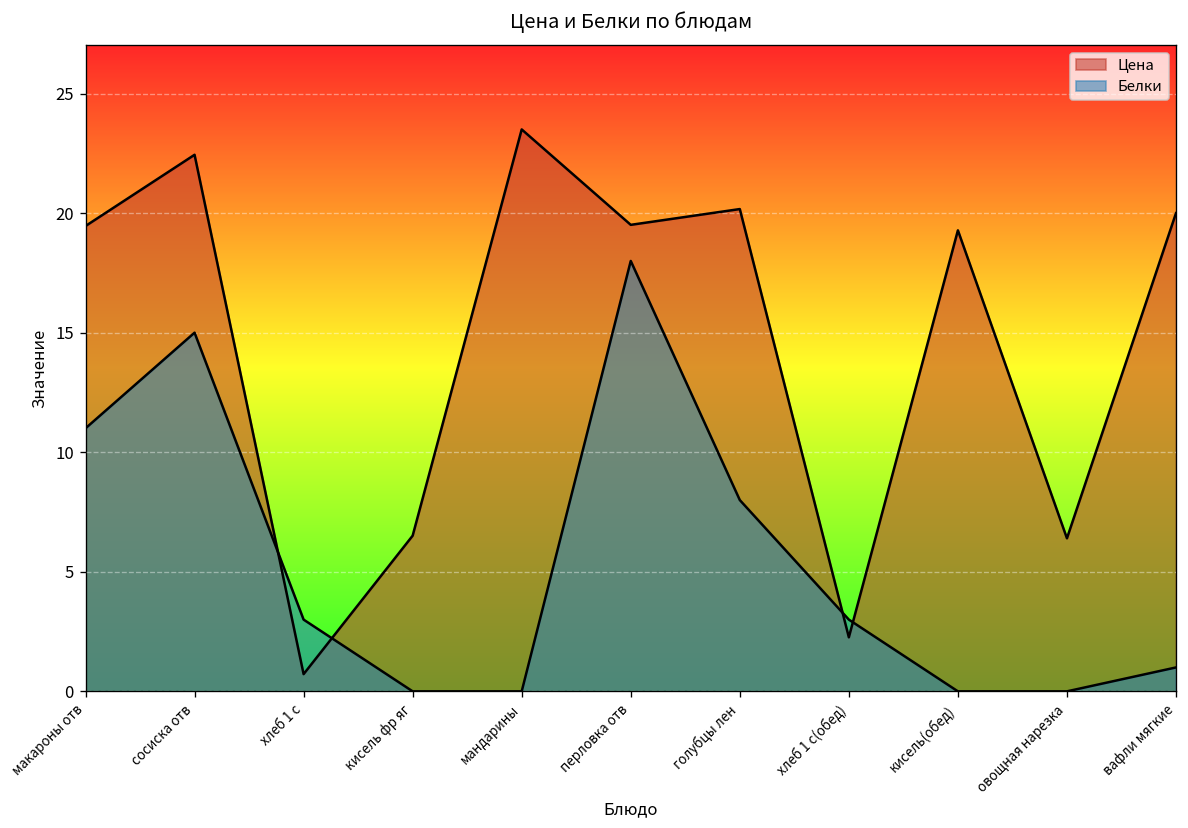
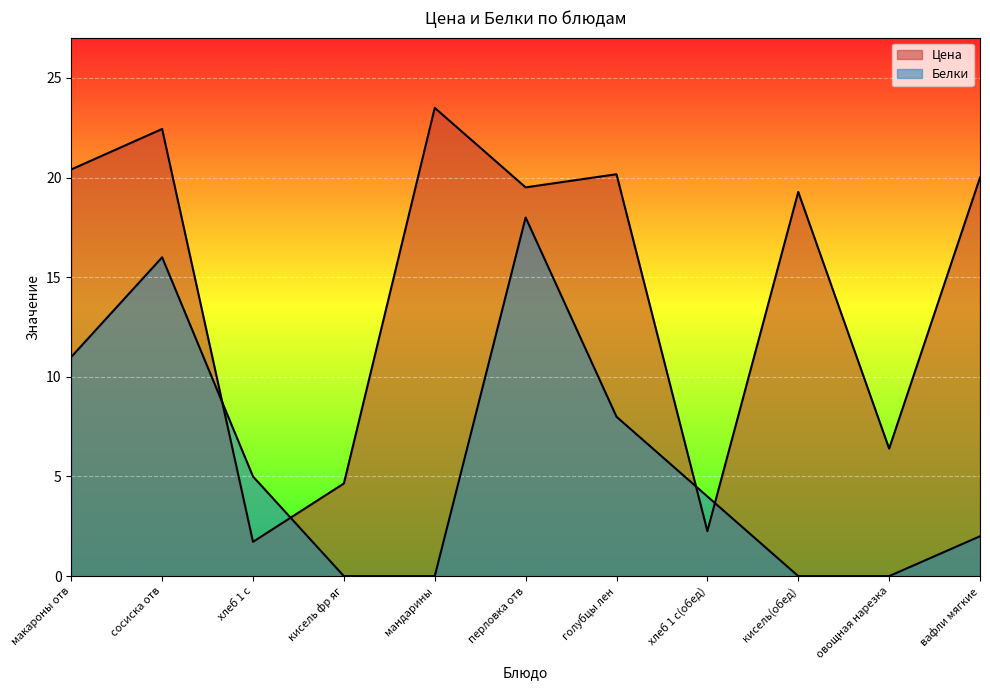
  {
    "Цена": {
-     "макароны отв": 19.5,
+     "макароны отв": 20.4,
      "сосиска отв": 22.4,
-     "хлеб 1 с": 0.7,
-     "кисель фр яг": 6.5,
+     "хлеб 1 с": 1.7,
+     "кисель фр яг": 4.7,
      "мандарины": 23.5,
      "перловка отв": 19.5,
      "голубцы лен": 20.2,
      "хлеб 1 с(обед)": 2.3,
      "кисель(обед)": 19.3,
      "овощная нарезка": 6.4,
      "вафли мягкие": 20.0
    },
    "Белки": {
      "макароны отв": 11,
-     "сосиска отв": 15,
-     "хлеб 1 с": 3,
+     "сосиска отв": 16,
+     "хлеб 1 с": 5,
      "кисель фр яг": 0,
      "мандарины": 0,
      "перловка отв": 18,
      "голубцы лен": 8,
-     "хлеб 1 с(обед)": 3,
+     "хлеб 1 с(обед)": 4,
      "кисель(обед)": 0,
      "овощная нарезка": 0,
-     "вафли мягкие": 1
+     "вафли мягкие": 2
    }
  }
